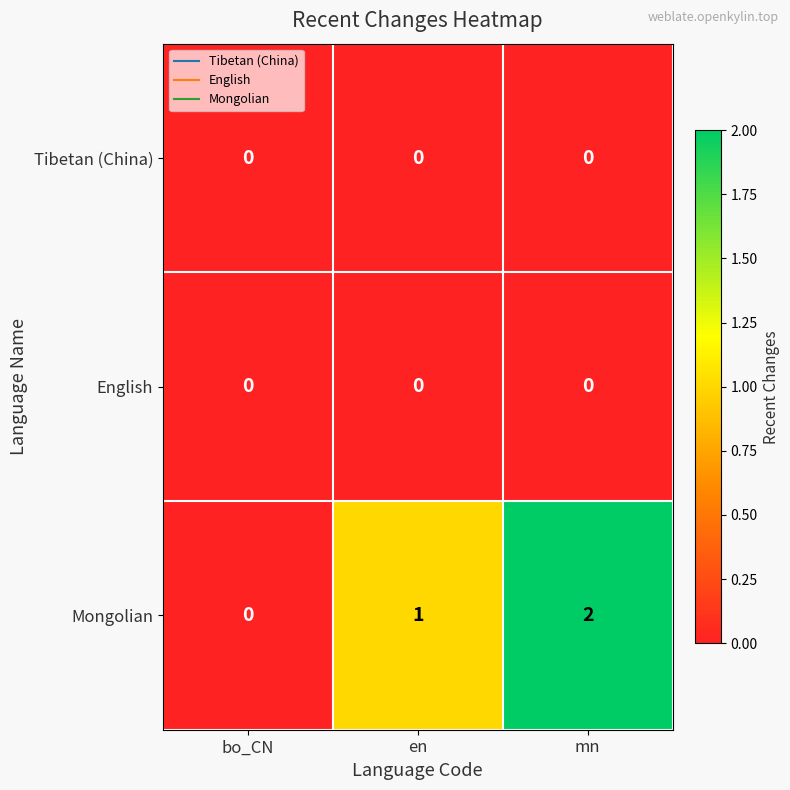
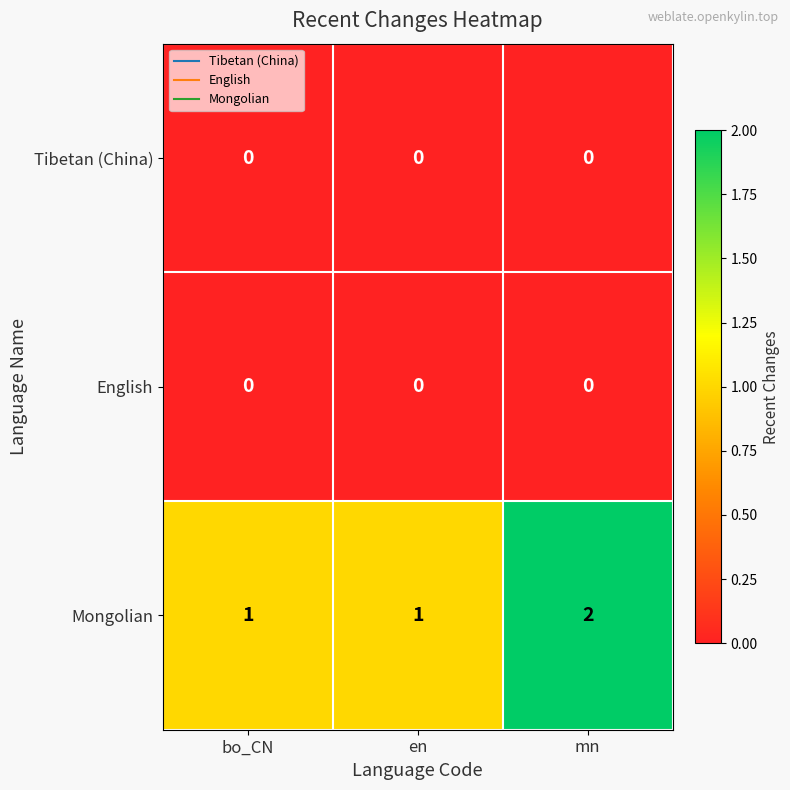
  {
    "Tibetan (China)": {
      "bo_CN": 0,
      "en": 0,
      "mn": 0
    },
    "English": {
      "bo_CN": 0,
      "en": 0,
      "mn": 0
    },
    "Mongolian": {
-     "bo_CN": 0,
+     "bo_CN": 1,
      "en": 1,
      "mn": 2
    }
  }
